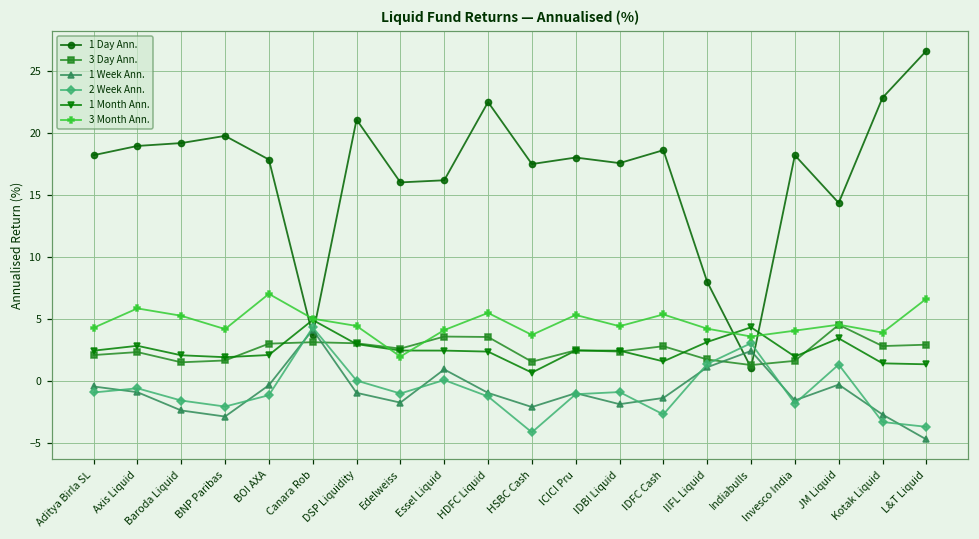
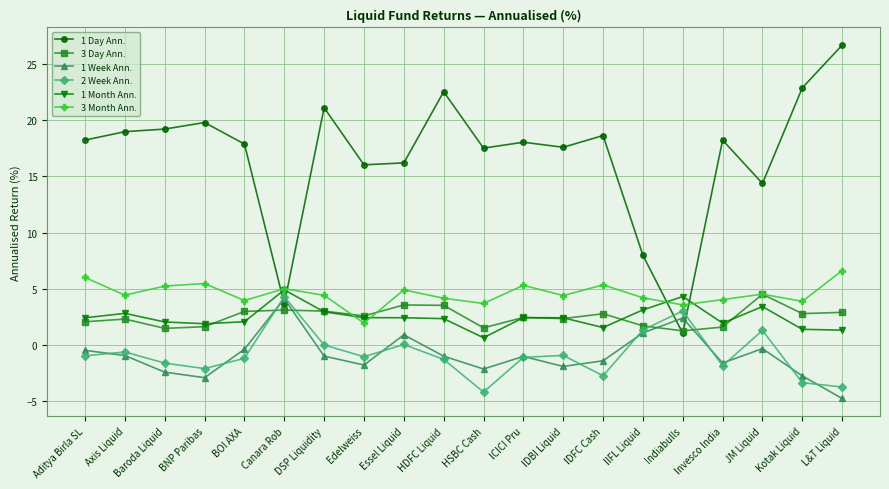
  {
    "3 Month Ann.": {
-     "Aditya Birla SL": 4.3,
-     "Axis Liquid": 5.8,
+     "Aditya Birla SL": 6.0,
+     "Axis Liquid": 4.4,
      "Baroda Liquid": 5.2,
-     "BNP Paribas": 4.2,
-     "BOI AXA": 7.0,
+     "BNP Paribas": 5.5,
+     "BOI AXA": 4.0,
      "DSP Liquidity": 4.4,
      "Edelweiss": 1.9,
-     "Essel Liquid": 4.1,
-     "HDFC Liquid": 5.5,
+     "Essel Liquid": 4.9,
+     "HDFC Liquid": 4.2,
      "HSBC Cash": 3.7,
      "ICICI Pru": 5.3,
      "IDBI Liquid": 4.4,
      "IDFC Cash": 5.4,
      "IIFL Liquid": 4.2,
      "Indiabulls": 3.6,
      "Invesco India": 4.0,
      "Kotak Liquid": 3.9,
      "L&T Liquid": 6.6
    }
  }
